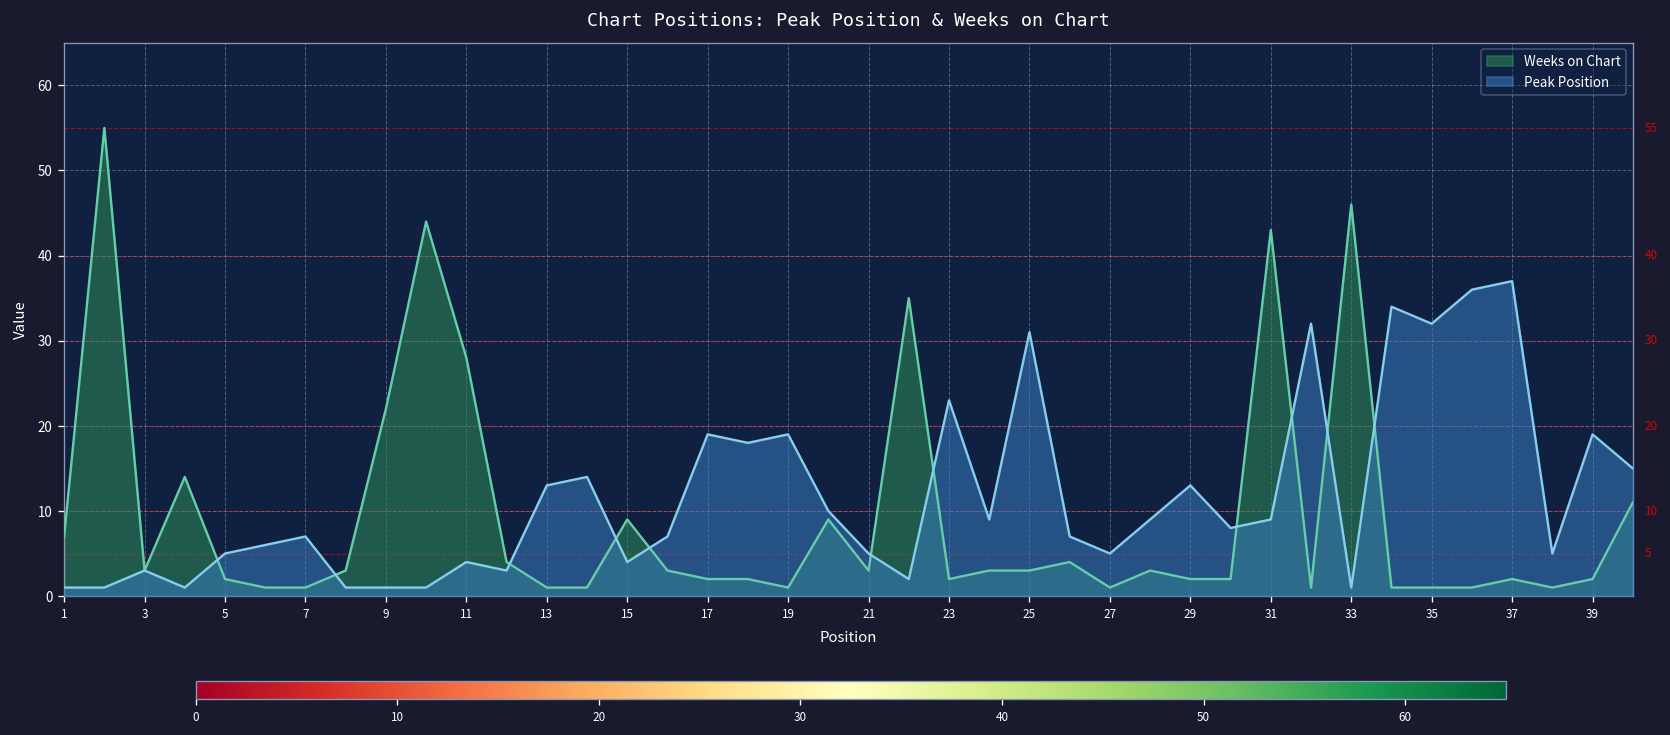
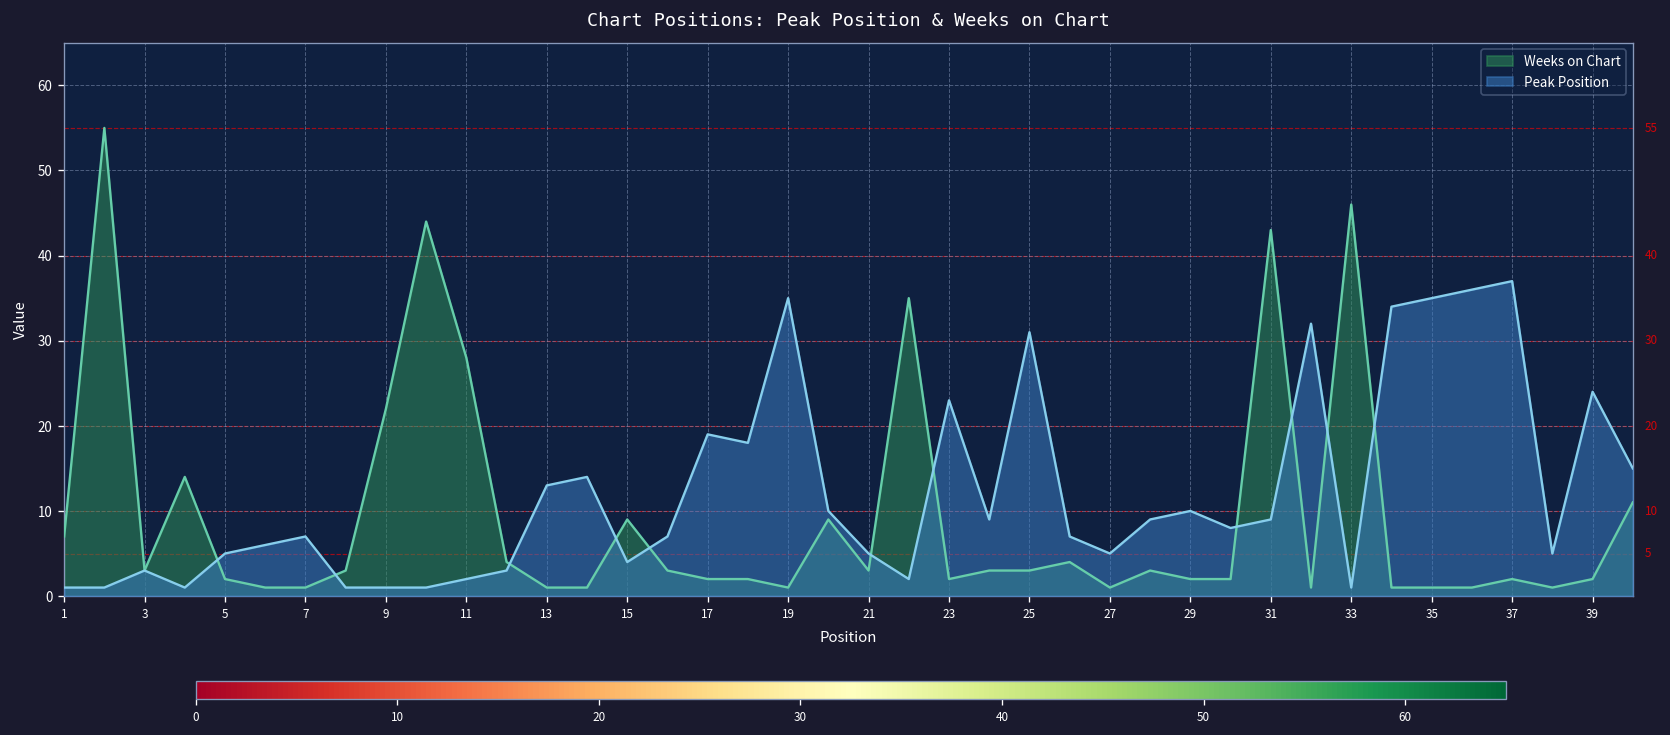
  {
    "Weeks on Chart": {
      "1": 7,
      "5": 2,
      "7": 1,
      "9": 22,
      "11": 28,
      "13": 1,
      "15": 9,
      "17": 2,
      "19": 1,
      "21": 3,
      "23": 2,
      "25": 3,
      "27": 1,
      "29": 2,
      "31": 43,
      "33": 46,
      "35": 1,
      "37": 2,
      "39": 2
    },
    "Peak Position": {
      "1": 1,
      "5": 5,
      "7": 7,
      "9": 1,
-     "11": 4,
+     "11": 2,
      "13": 13,
      "15": 4,
      "17": 19,
-     "19": 19,
+     "19": 35,
      "21": 5,
      "23": 23,
      "25": 31,
      "27": 5,
-     "29": 13,
+     "29": 10,
      "31": 9,
      "33": 1,
-     "35": 32,
+     "35": 35,
      "37": 37,
-     "39": 19
+     "39": 24
    }
  }
